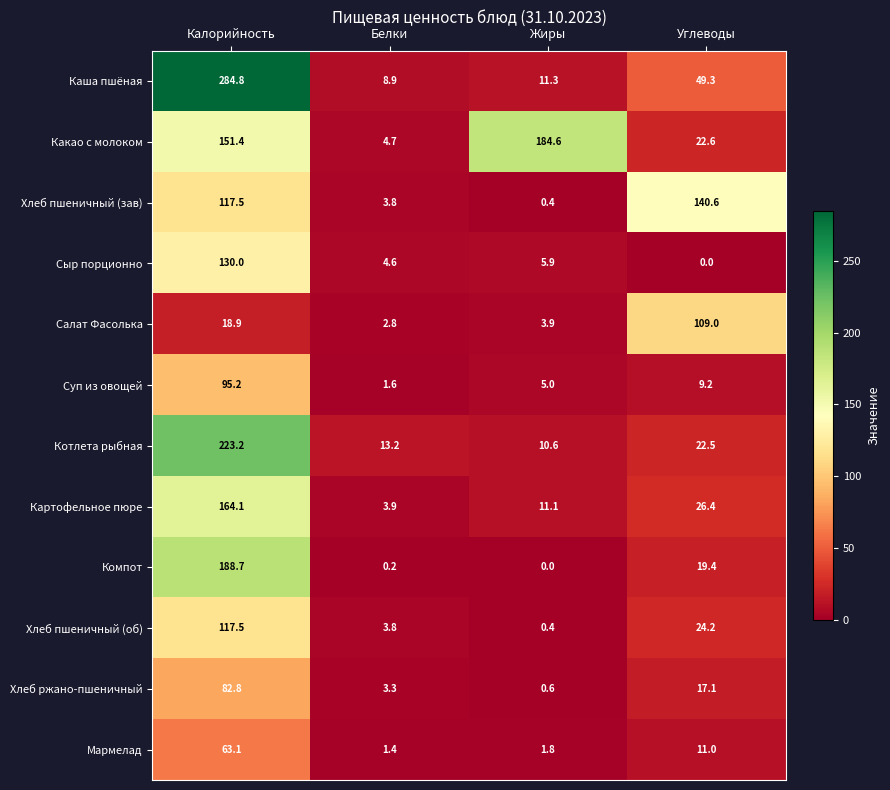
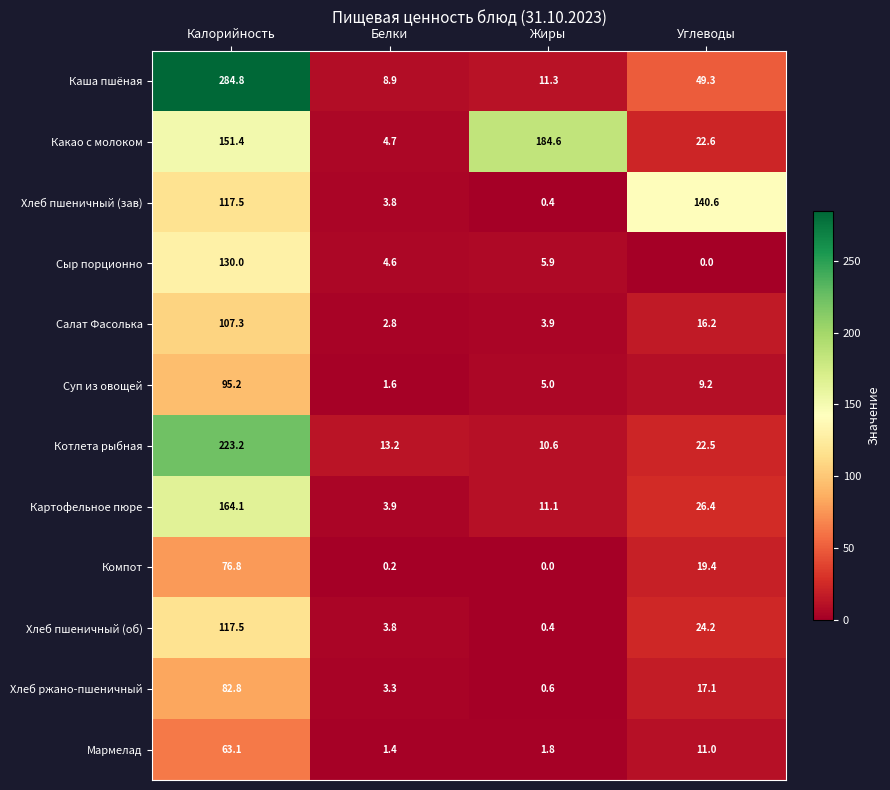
  {
    "Каша пшёная": {
      "Калорийность": 284.8,
      "Белки": 8.9,
      "Жиры": 11.3,
      "Углеводы": 49.3
    },
    "Какао с молоком": {
      "Калорийность": 151.4,
      "Белки": 4.7,
      "Жиры": 184.6,
      "Углеводы": 22.6
    },
    "Хлеб пшеничный (зав)": {
      "Калорийность": 117.5,
      "Белки": 3.8,
      "Жиры": 0.4,
      "Углеводы": 140.6
    },
    "Сыр порционно": {
      "Калорийность": 130.0,
      "Белки": 4.6,
      "Жиры": 5.9,
      "Углеводы": 0.0
    },
    "Салат Фасолька": {
-     "Калорийность": 18.9,
+     "Калорийность": 107.3,
      "Белки": 2.8,
      "Жиры": 3.9,
-     "Углеводы": 109.0
+     "Углеводы": 16.2
    },
    "Суп из овощей": {
      "Калорийность": 95.2,
      "Белки": 1.6,
      "Жиры": 5.0,
      "Углеводы": 9.2
    },
    "Котлета рыбная": {
      "Калорийность": 223.2,
      "Белки": 13.2,
      "Жиры": 10.6,
      "Углеводы": 22.5
    },
    "Картофельное пюре": {
      "Калорийность": 164.1,
      "Белки": 3.9,
      "Жиры": 11.1,
      "Углеводы": 26.4
    },
    "Компот": {
-     "Калорийность": 188.7,
+     "Калорийность": 76.8,
      "Белки": 0.2,
      "Жиры": 0.0,
      "Углеводы": 19.4
    },
    "Хлеб пшеничный (об)": {
      "Калорийность": 117.5,
      "Белки": 3.8,
      "Жиры": 0.4,
      "Углеводы": 24.2
    },
    "Хлеб ржано-пшеничный": {
      "Калорийность": 82.8,
      "Белки": 3.3,
      "Жиры": 0.6,
      "Углеводы": 17.1
    },
    "Мармелад": {
      "Калорийность": 63.1,
      "Белки": 1.4,
      "Жиры": 1.8,
      "Углеводы": 11.0
    }
  }
